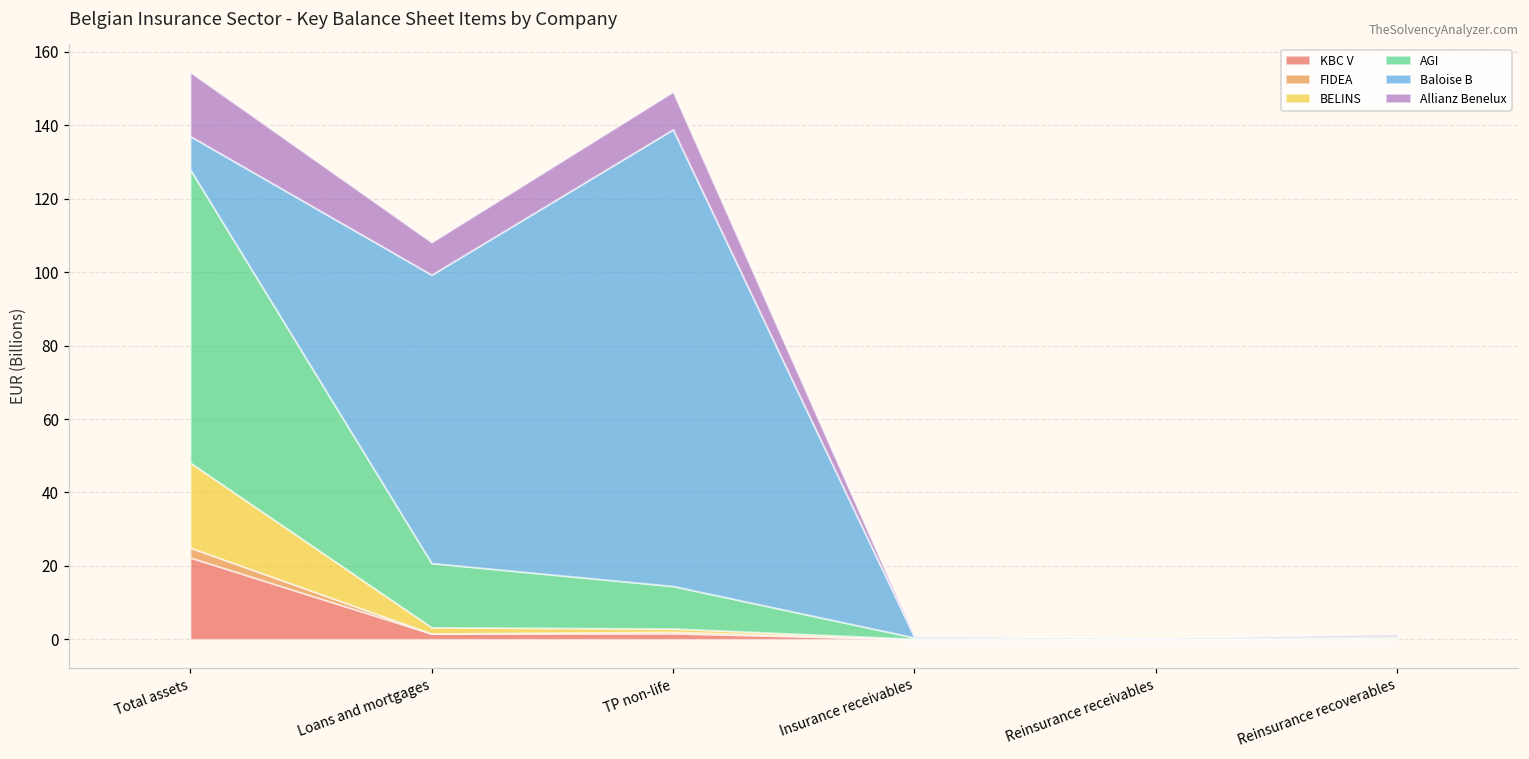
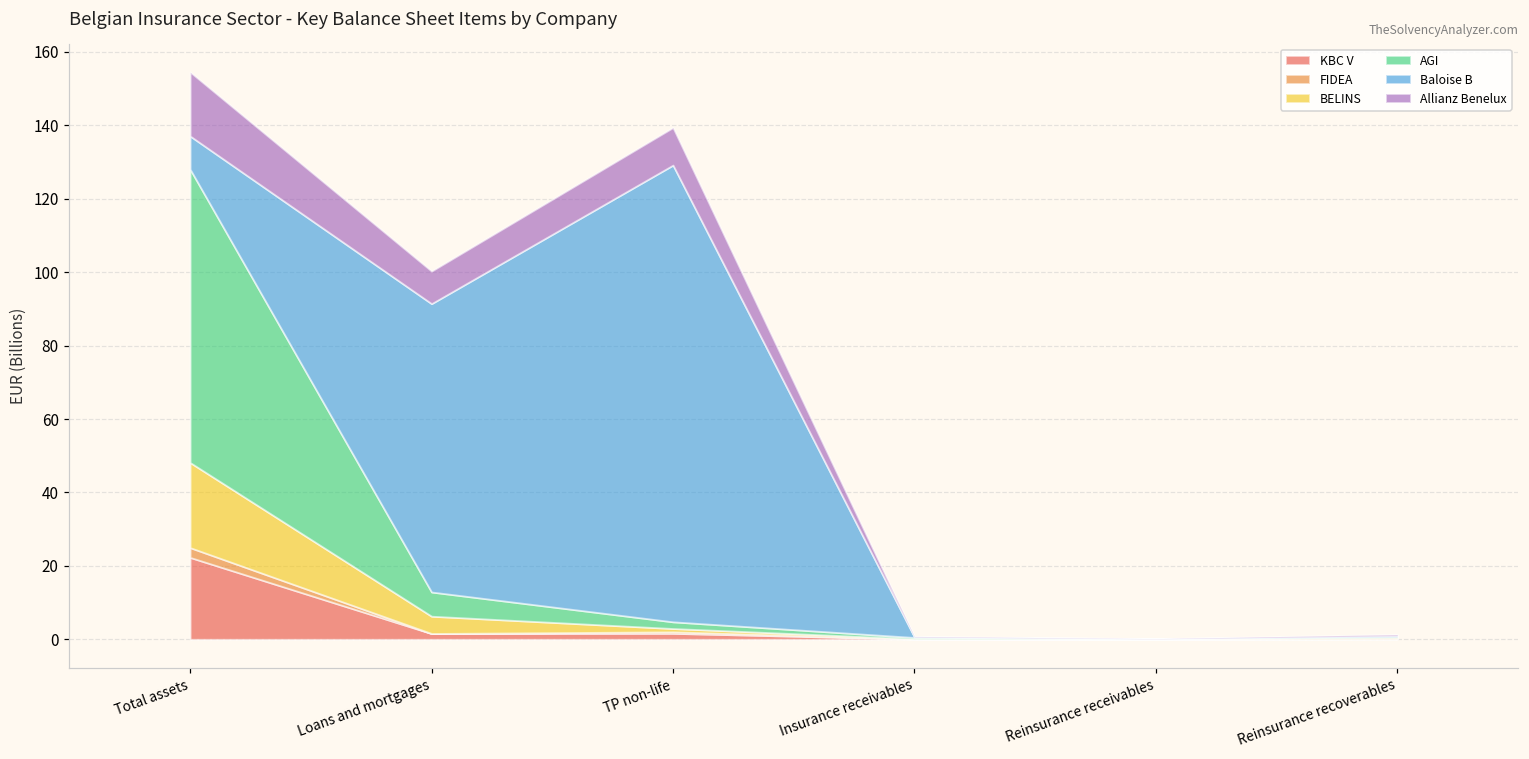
  {
    "BELINS": {
      "Total assets": 23,
-     "Loans and mortgages": 2,
+     "Loans and mortgages": 5,
      "TP non-life": 1
    },
    "AGI": {
      "Total assets": 80,
-     "Loans and mortgages": 17,
-     "TP non-life": 12
+     "Loans and mortgages": 7,
+     "TP non-life": 2
    },
    "Baloise B": {
      "Total assets": 9,
      "Loans and mortgages": 79,
      "TP non-life": 124
    },
    "Allianz Benelux": {
      "Total assets": 17,
      "Loans and mortgages": 9,
      "TP non-life": 10
    }
  }
